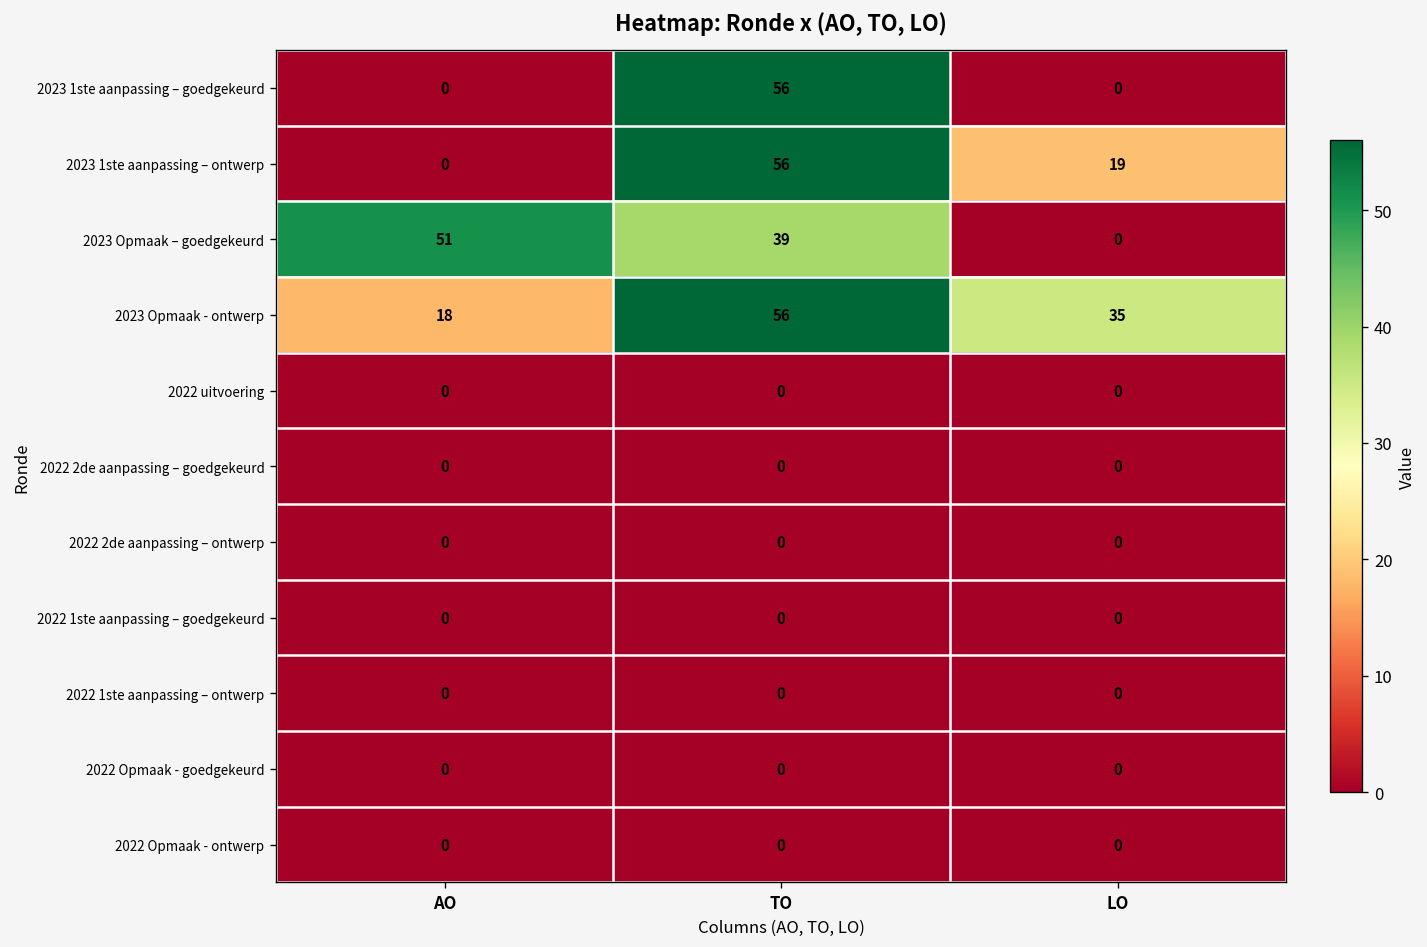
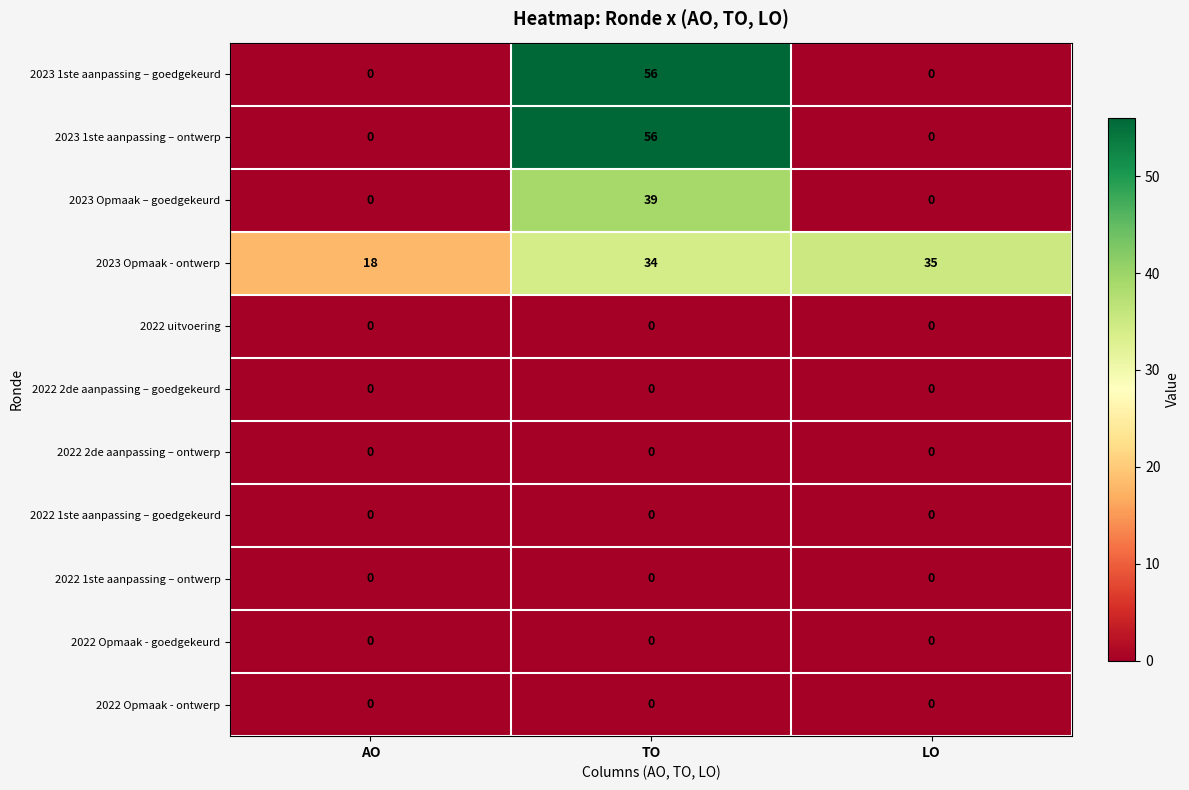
  {
    "2023 1ste aanpassing – goedgekeurd": {
      "AO": 0,
      "TO": 56,
      "LO": 0
    },
    "2023 1ste aanpassing – ontwerp": {
      "AO": 0,
      "TO": 56,
-     "LO": 19
+     "LO": 0
    },
    "2023 Opmaak – goedgekeurd": {
-     "AO": 51,
+     "AO": 0,
      "TO": 39,
      "LO": 0
    },
    "2023 Opmaak - ontwerp": {
      "AO": 18,
-     "TO": 56,
+     "TO": 34,
      "LO": 35
    },
    "2022 uitvoering": {
      "AO": 0,
      "TO": 0,
      "LO": 0
    },
    "2022 2de aanpassing – goedgekeurd": {
      "AO": 0,
      "TO": 0,
      "LO": 0
    },
    "2022 2de aanpassing – ontwerp": {
      "AO": 0,
      "TO": 0,
      "LO": 0
    },
    "2022 1ste aanpassing – goedgekeurd": {
      "AO": 0,
      "TO": 0,
      "LO": 0
    },
    "2022 1ste aanpassing – ontwerp": {
      "AO": 0,
      "TO": 0,
      "LO": 0
    },
    "2022 Opmaak - goedgekeurd": {
      "AO": 0,
      "TO": 0,
      "LO": 0
    },
    "2022 Opmaak - ontwerp": {
      "AO": 0,
      "TO": 0,
      "LO": 0
    }
  }
